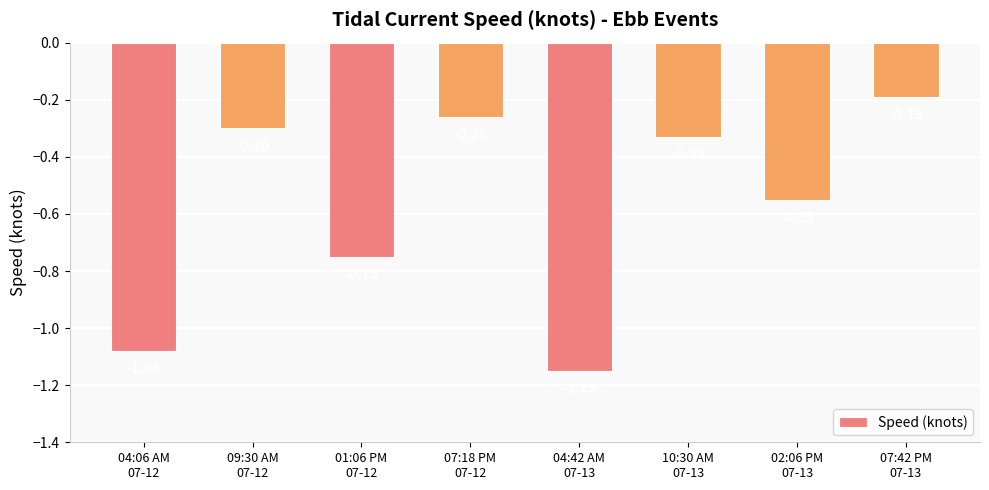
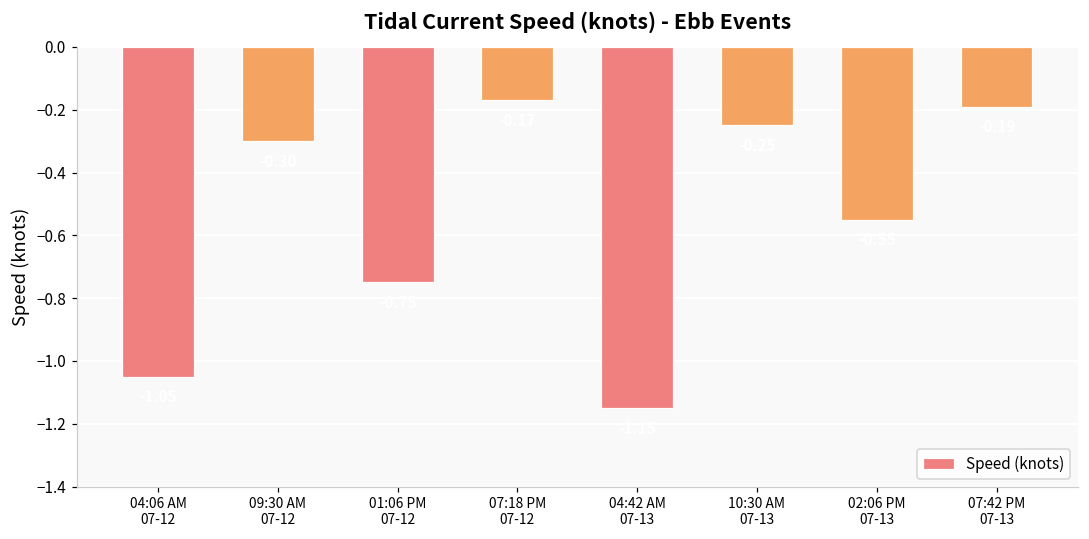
  {
-   "04:06 AM 07-12": -1.08,
+   "04:06 AM 07-12": -1.05,
    "09:30 AM 07-12": -0.30,
    "01:06 PM 07-12": -0.75,
-   "07:18 PM 07-12": -0.26,
+   "07:18 PM 07-12": -0.17,
    "04:42 AM 07-13": -1.15,
-   "10:30 AM 07-13": -0.33,
+   "10:30 AM 07-13": -0.25,
    "02:06 PM 07-13": -0.55,
    "07:42 PM 07-13": -0.19
  }
